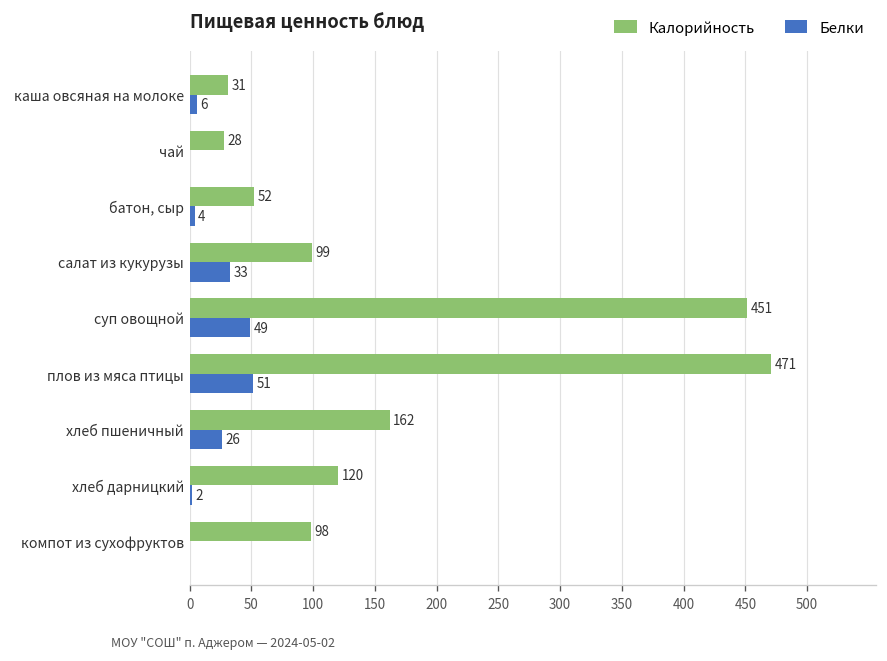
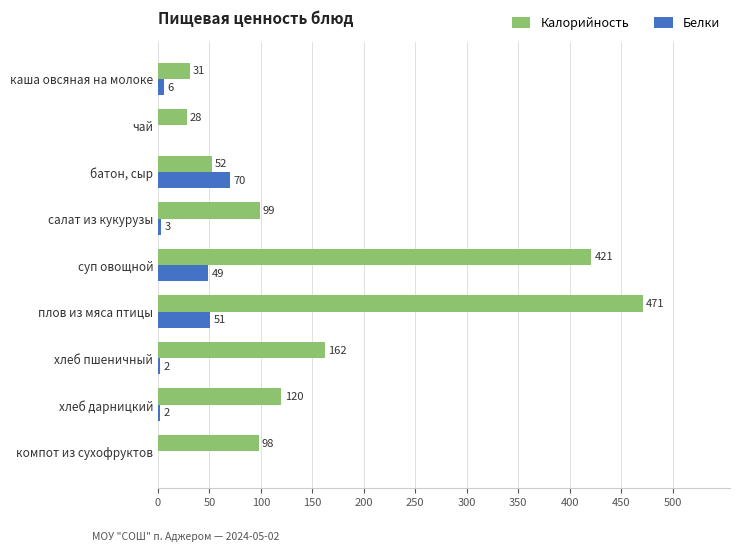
  {
    "Калорийность": {
      "каша овсяная на молоке": 31,
      "чай": 28,
      "батон, сыр": 52,
      "салат из кукурузы": 99,
-     "суп овощной": 451,
+     "суп овощной": 421,
      "плов из мяса птицы": 471,
      "хлеб пшеничный": 162,
      "хлеб дарницкий": 120,
      "компот из сухофруктов": 98
    },
    "Белки": {
      "каша овсяная на молоке": 6,
-     "батон, сыр": 4,
-     "салат из кукурузы": 33,
+     "батон, сыр": 70,
+     "салат из кукурузы": 3,
      "суп овощной": 49,
      "плов из мяса птицы": 51,
-     "хлеб пшеничный": 26,
+     "хлеб пшеничный": 2,
      "хлеб дарницкий": 2
    }
  }
